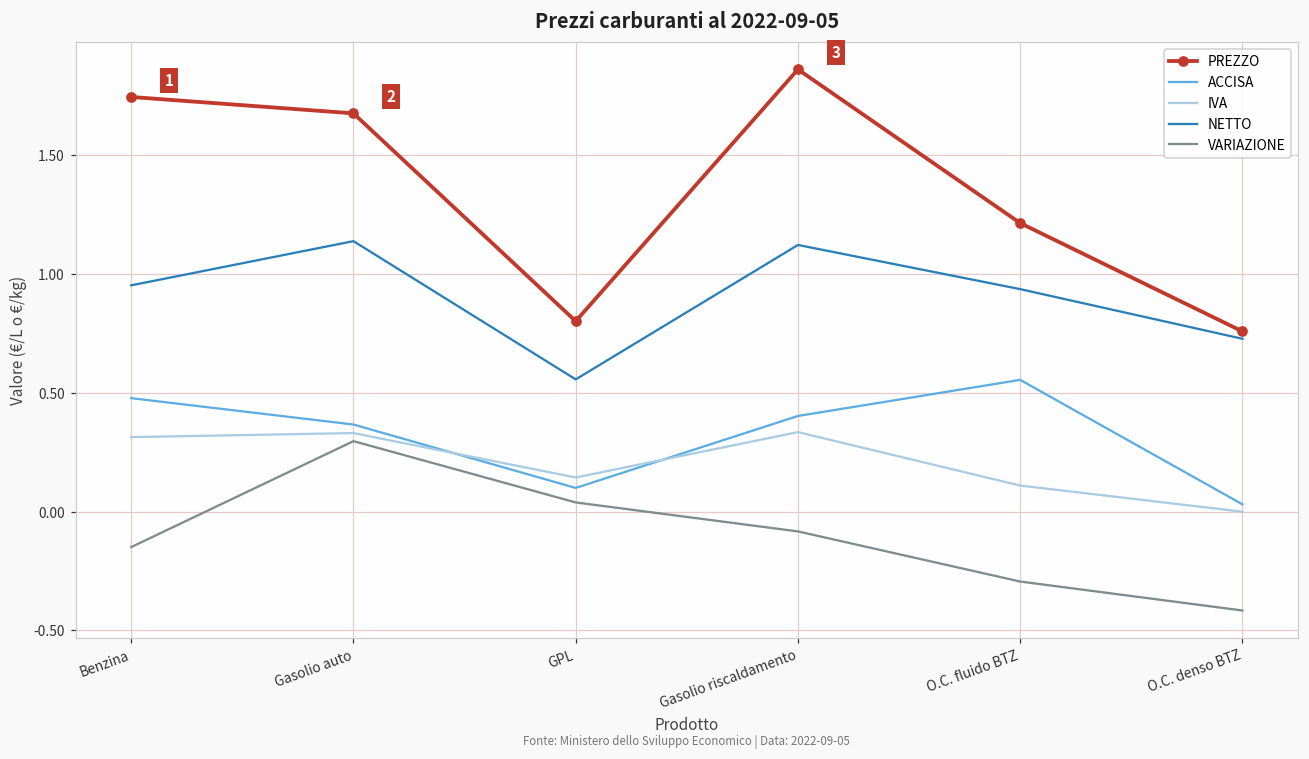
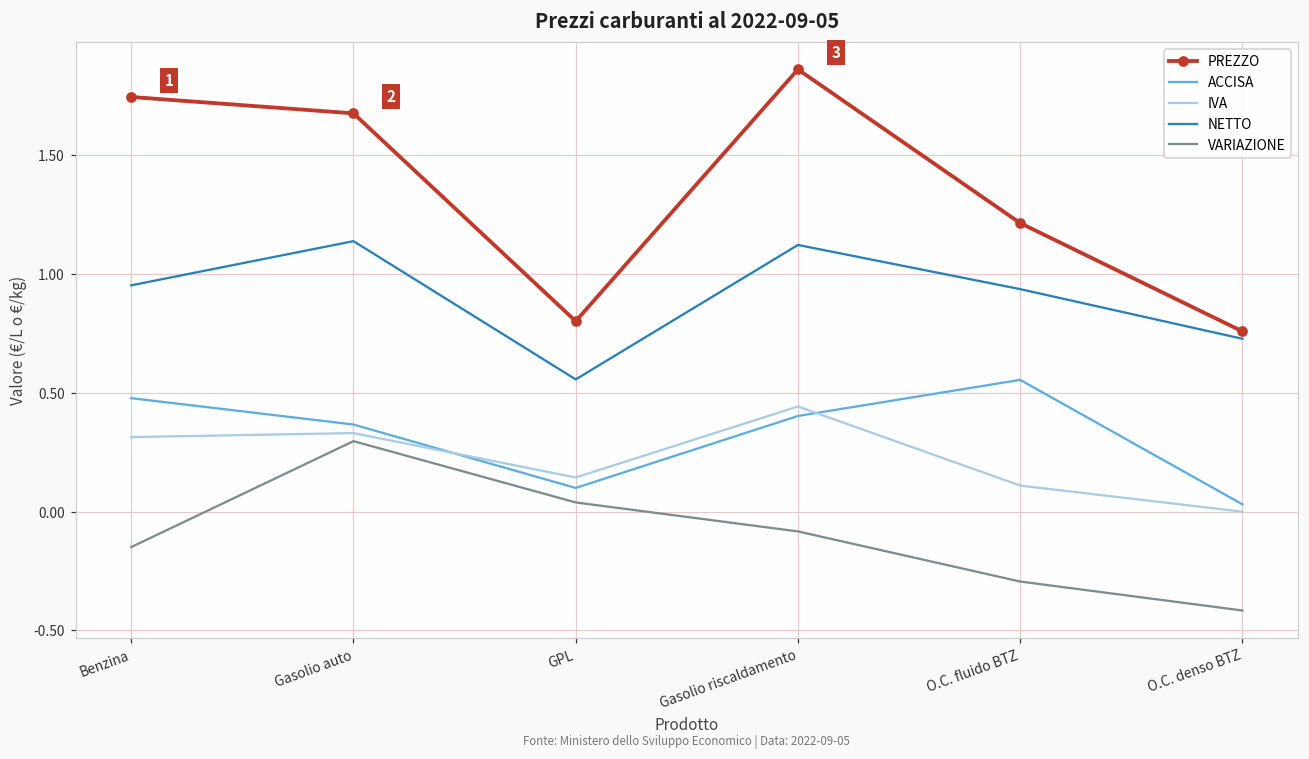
  {
    "PREZZO": {
      "Benzina": 1.75,
      "GPL": 0.80,
      "Gasolio riscaldamento": 1.86,
      "O.C. fluido BTZ": 1.22,
      "O.C. denso BTZ": 0.76
    },
    "ACCISA": {
      "Benzina": 0.48,
      "Gasolio auto": 0.37,
      "GPL": 0.10,
      "Gasolio riscaldamento": 0.40,
      "O.C. fluido BTZ": 0.56,
      "O.C. denso BTZ": 0.03
    },
    "IVA": {
      "Benzina": 0.31,
      "Gasolio auto": 0.33,
      "GPL": 0.14,
-     "Gasolio riscaldamento": 0.34,
+     "Gasolio riscaldamento": 0.44,
      "O.C. fluido BTZ": 0.11,
      "O.C. denso BTZ": 0.00
    },
    "NETTO": {
      "Benzina": 0.95,
      "Gasolio auto": 1.14,
      "GPL": 0.56,
      "Gasolio riscaldamento": 1.12,
      "O.C. fluido BTZ": 0.94,
      "O.C. denso BTZ": 0.73
    },
    "VARIAZIONE": {
      "Benzina": -0.15,
      "Gasolio auto": 0.30,
      "GPL": 0.04,
      "Gasolio riscaldamento": -0.08,
      "O.C. fluido BTZ": -0.29,
      "O.C. denso BTZ": -0.42
    }
  }
